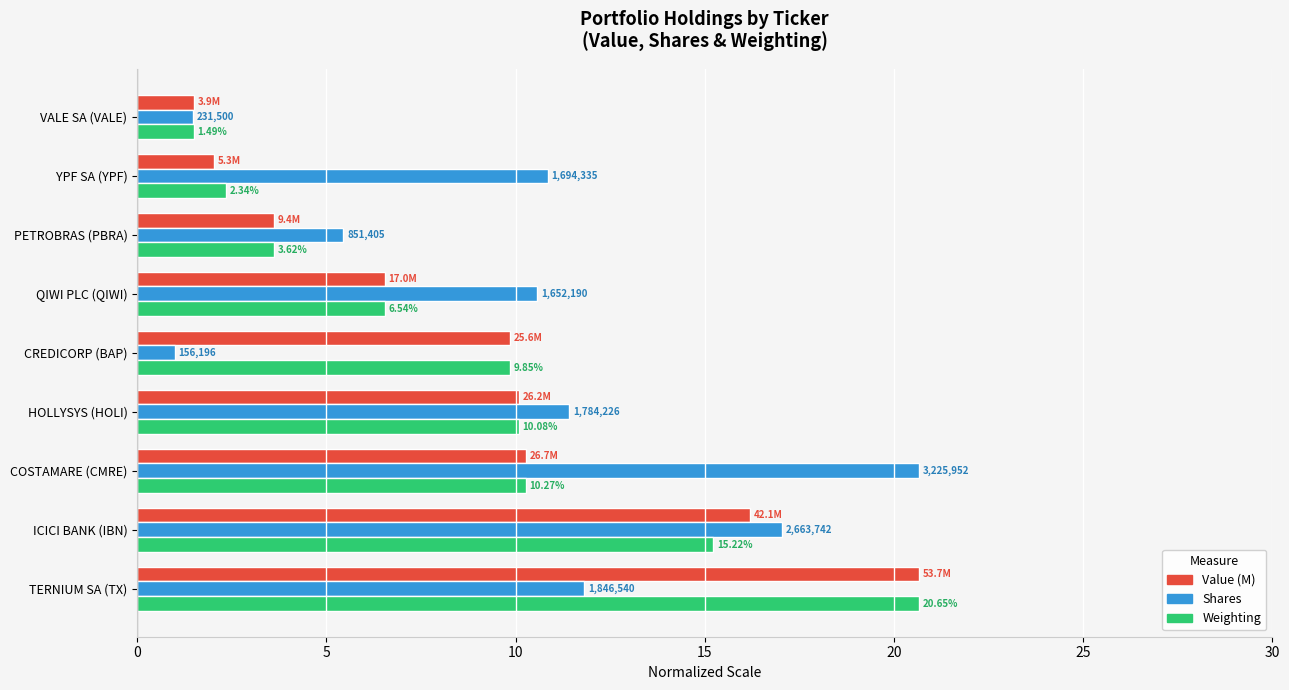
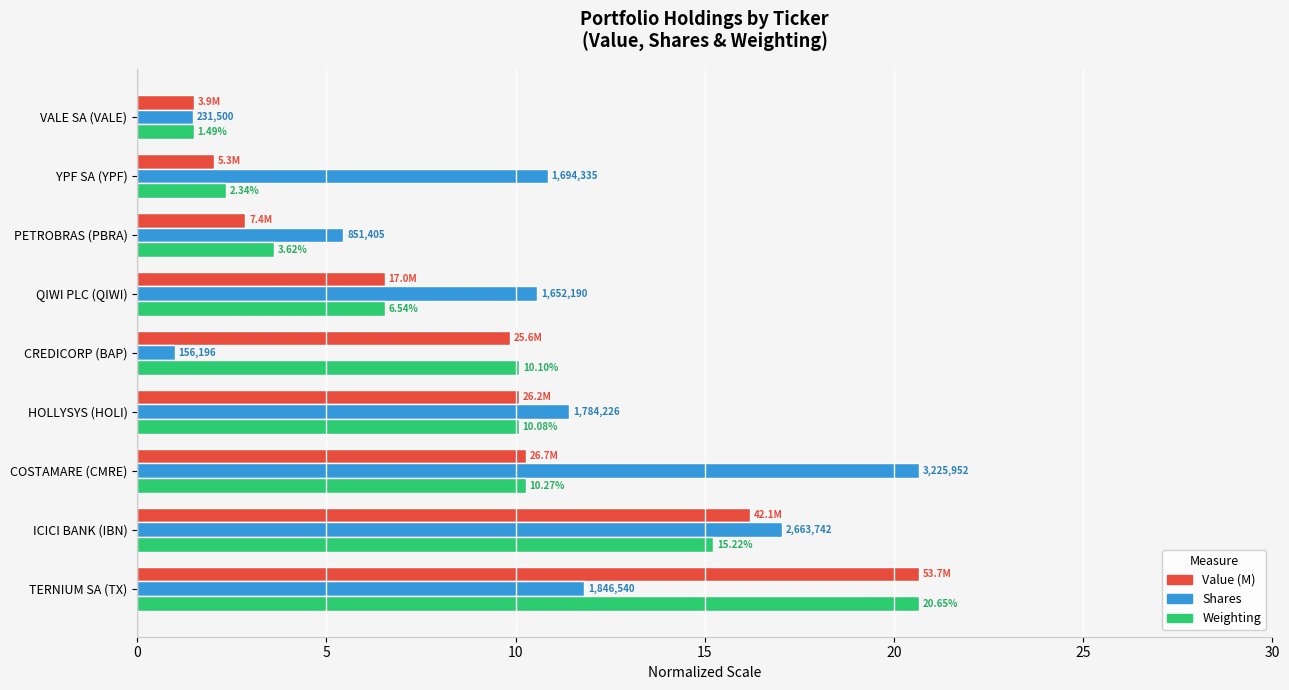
  {
    "Value (M)": {
-     "PETROBRAS (PBRA)": "9.4M"
+     "PETROBRAS (PBRA)": "7.4M"
    },
    "Weighting": {
      "VALE SA (VALE)": "1.49%",
      "YPF SA (YPF)": "2.34%",
      "PETROBRAS (PBRA)": "3.62%",
      "QIWI PLC (QIWI)": "6.54%",
-     "CREDICORP (BAP)": "9.85%",
+     "CREDICORP (BAP)": "10.10%",
      "HOLLYSYS (HOLI)": "10.08%",
      "COSTAMARE (CMRE)": "10.27%",
      "ICICI BANK (IBN)": "15.22%",
      "TERNIUM SA (TX)": "20.65%"
    }
  }
